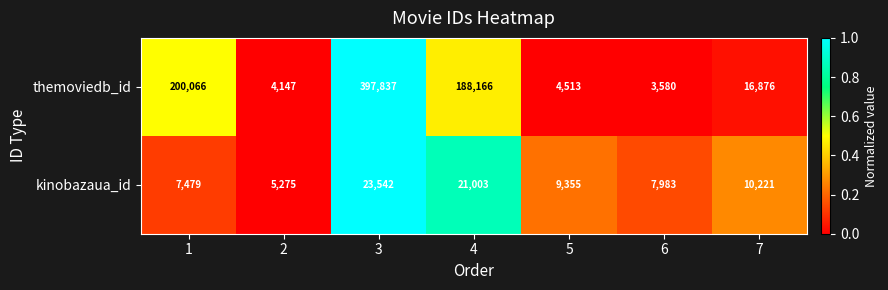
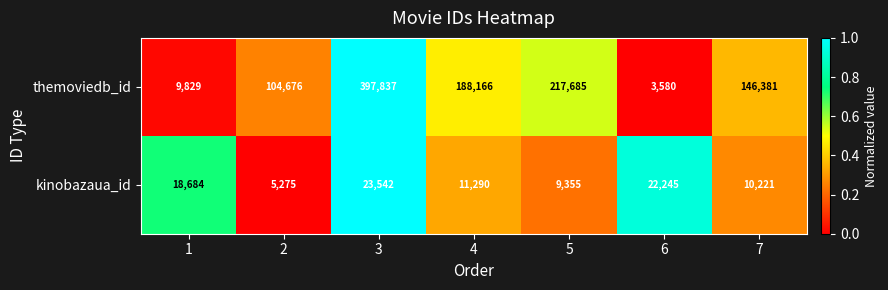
  {
    "themoviedb_id": {
-     "1": "200,066",
-     "2": "4,147",
+     "1": "9,829",
+     "2": "104,676",
      "3": "397,837",
      "4": "188,166",
-     "5": "4,513",
+     "5": "217,685",
      "6": "3,580",
-     "7": "16,876"
+     "7": "146,381"
    },
    "kinobazaua_id": {
-     "1": "7,479",
+     "1": "18,684",
      "2": "5,275",
      "3": "23,542",
-     "4": "21,003",
+     "4": "11,290",
      "5": "9,355",
-     "6": "7,983",
+     "6": "22,245",
      "7": "10,221"
    }
  }
